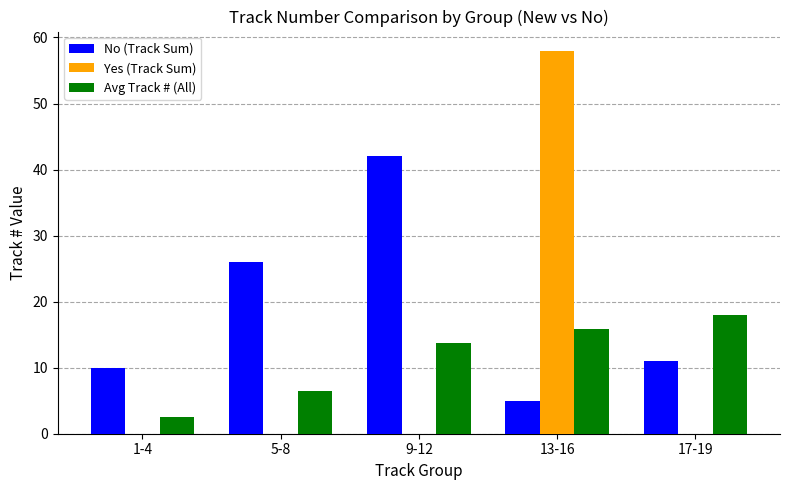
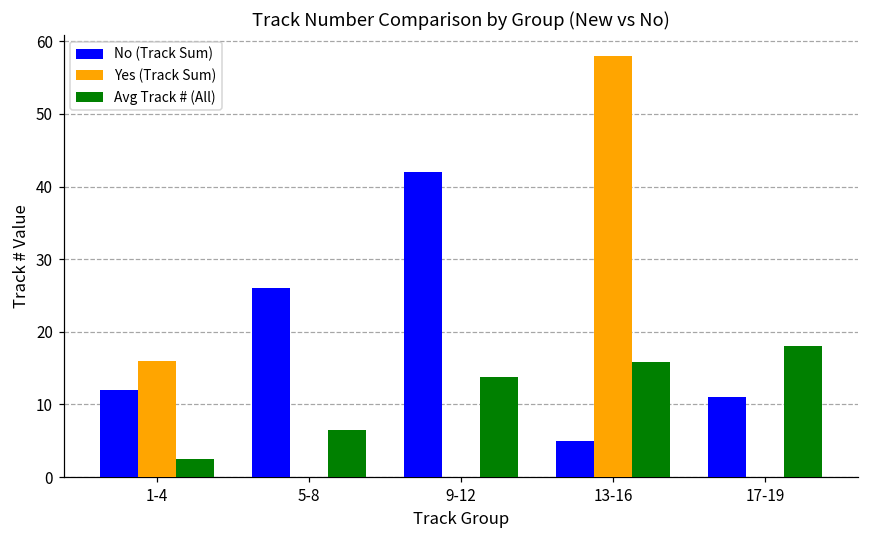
  {
    "No (Track Sum)": {
-     "1-4": 10,
+     "1-4": 12,
      "5-8": 26,
      "9-12": 42,
      "13-16": 5,
      "17-19": 11
    },
    "Yes (Track Sum)": {
-     "1-4": 0,
+     "1-4": 16,
      "5-8": 0,
      "9-12": 0,
      "13-16": 58,
      "17-19": 0
    },
    "Avg Track # (All)": {
      "1-4": 3,
      "5-8": 7,
      "9-12": 14,
      "13-16": 16,
      "17-19": 18
    }
  }
